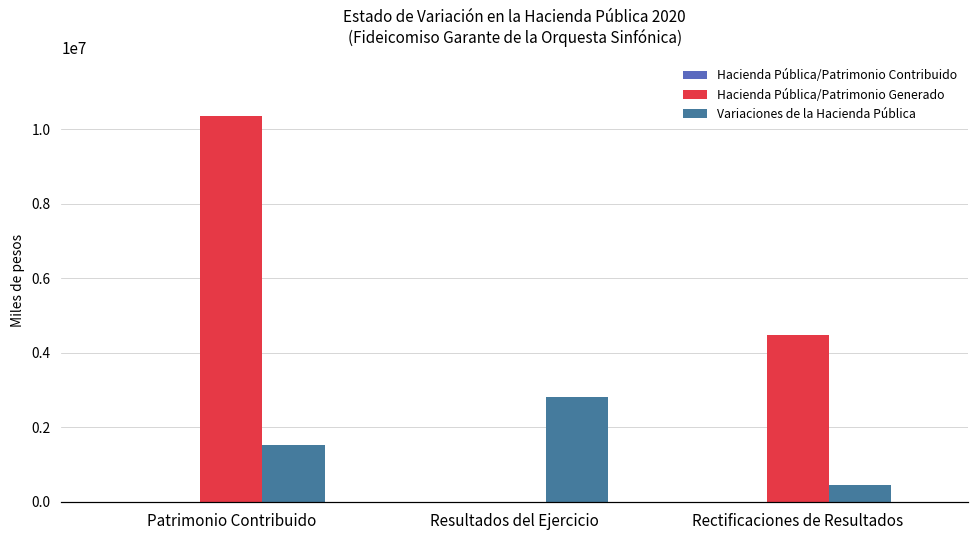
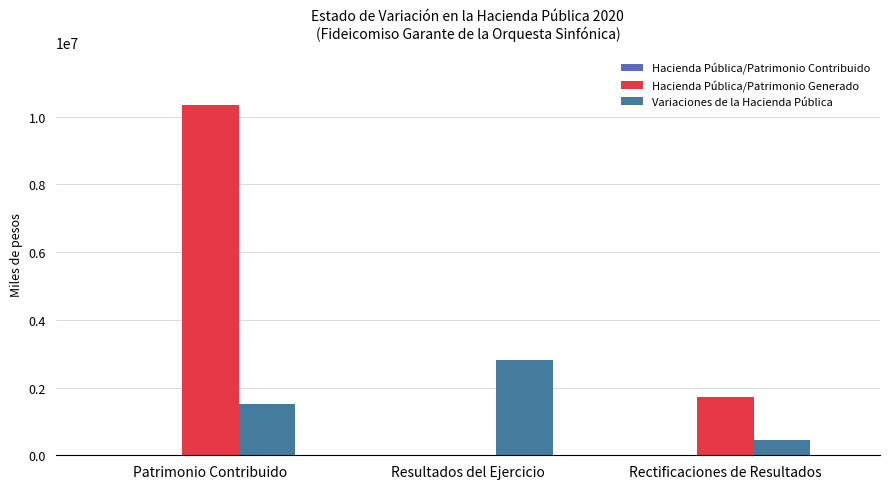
  {
    "Hacienda Pública/Patrimonio Generado": {
      "Patrimonio Contribuido": 10400000,
      "Resultados del Ejercicio": 0,
-     "Rectificaciones de Resultados": 4500000
+     "Rectificaciones de Resultados": 1700000
    }
  }
